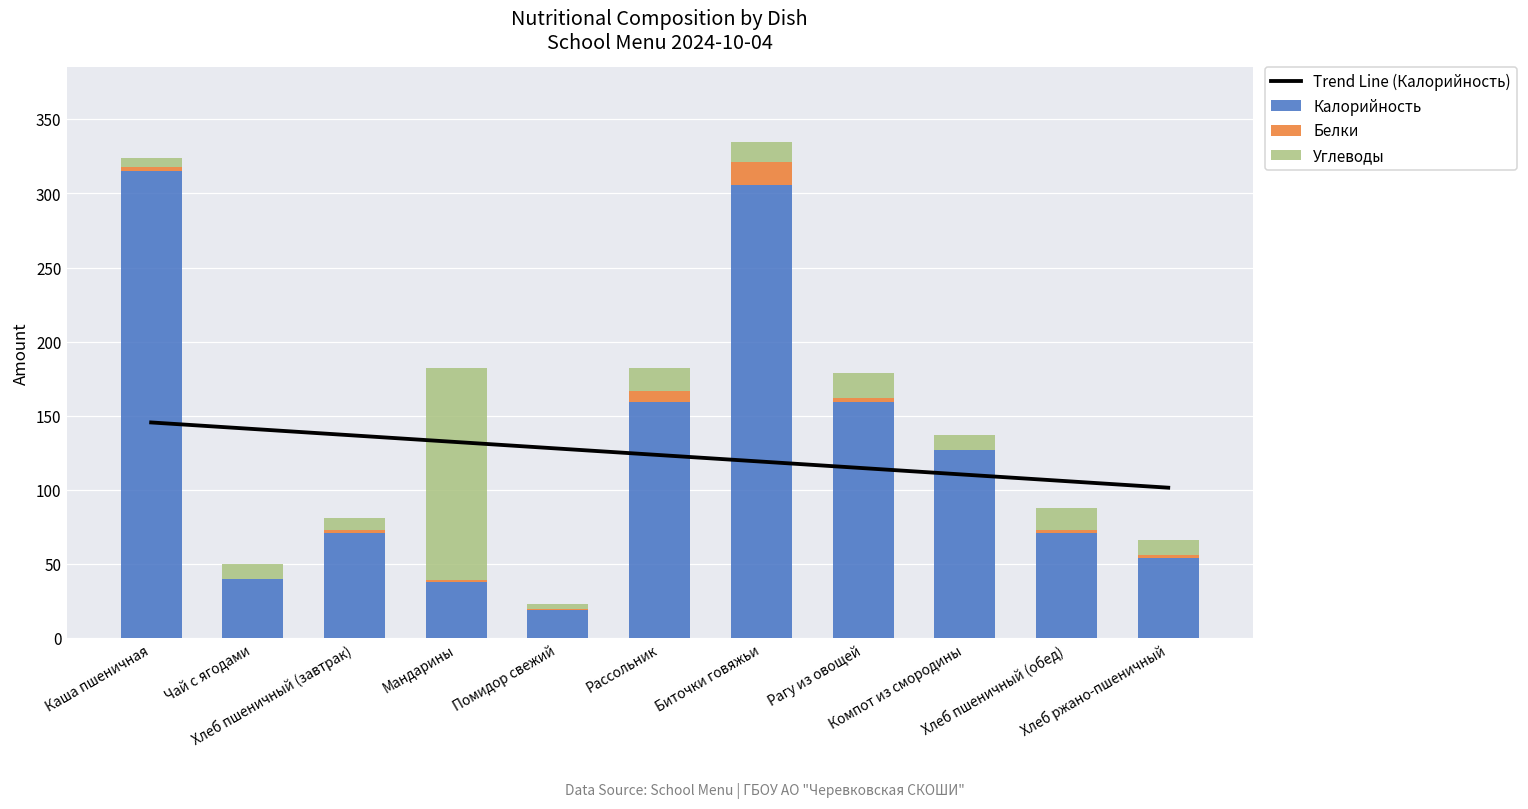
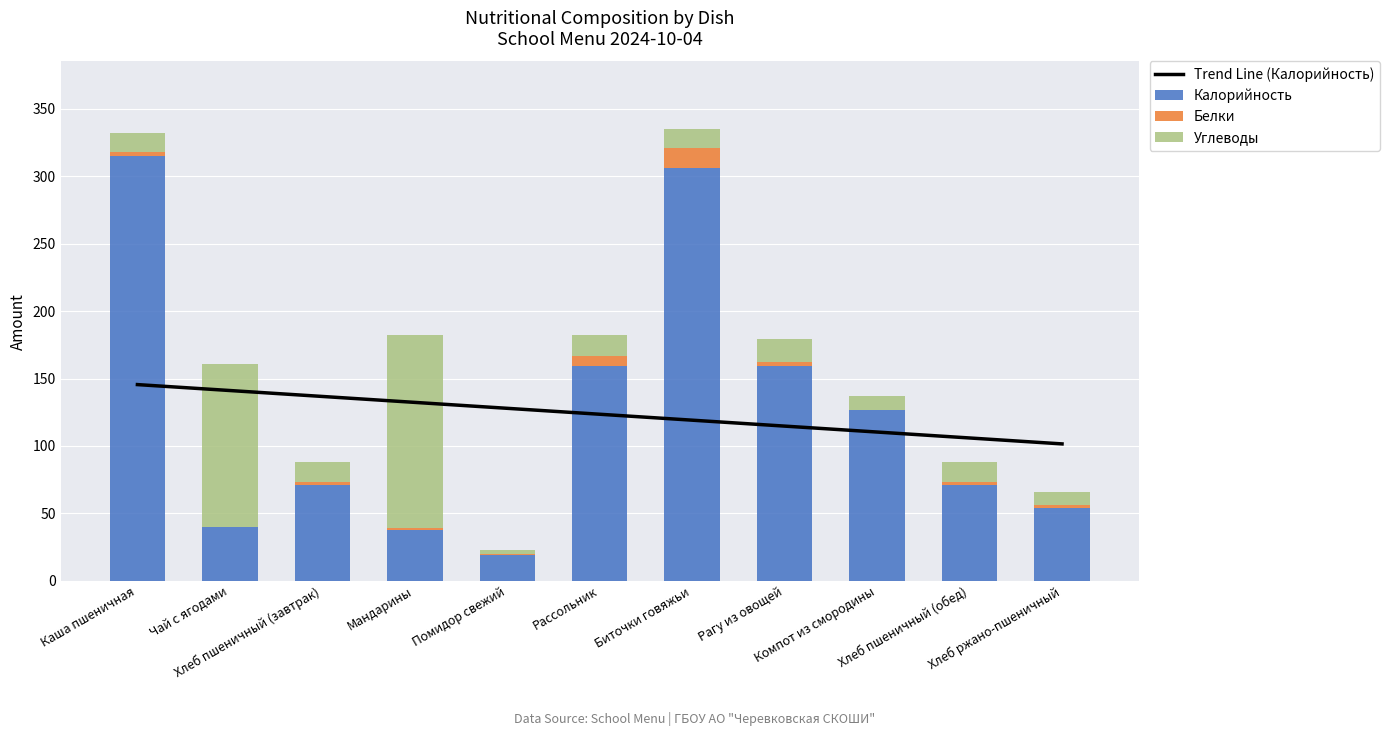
  {
    "Trend Line (Калорийность)": {
      "Каша пшеничная": 146,
      "Чай с ягодами": 141,
      "Хлеб пшеничный (завтрак)": 137,
      "Мандарины": 132,
      "Помидор свежий": 128,
      "Рассольник": 124,
      "Биточки говяжьи": 119,
      "Рагу из овощей": 115,
      "Компот из смородины": 110,
      "Хлеб пшеничный (обед)": 106,
      "Хлеб ржано-пшеничный": 102
    },
    "Калорийность": {
      "Каша пшеничная": 315,
      "Чай с ягодами": 40,
      "Хлеб пшеничный (завтрак)": 71,
      "Мандарины": 38,
      "Помидор свежий": 19,
      "Рассольник": 159,
      "Биточки говяжьи": 306,
      "Рагу из овощей": 159,
      "Компот из смородины": 127,
      "Хлеб пшеничный (обед)": 71,
      "Хлеб ржано-пшеничный": 54
    },
    "Белки": {
      "Каша пшеничная": 3,
      "Чай с ягодами": 0,
      "Хлеб пшеничный (завтрак)": 2,
      "Рассольник": 8,
      "Биточки говяжьи": 15,
      "Рагу из овощей": 3,
      "Компот из смородины": 0,
      "Хлеб пшеничный (обед)": 2,
      "Хлеб ржано-пшеничный": 2
    },
    "Углеводы": {
-     "Каша пшеничная": 6,
-     "Чай с ягодами": 10,
-     "Хлеб пшеничный (завтрак)": 8,
+     "Каша пшеничная": 14,
+     "Чай с ягодами": 121,
+     "Хлеб пшеничный (завтрак)": 15,
      "Мандарины": 143,
      "Помидор свежий": 3,
      "Рассольник": 15,
      "Биточки говяжьи": 14,
      "Рагу из овощей": 17,
      "Компот из смородины": 10,
      "Хлеб пшеничный (обед)": 15,
      "Хлеб ржано-пшеничный": 10
    }
  }
